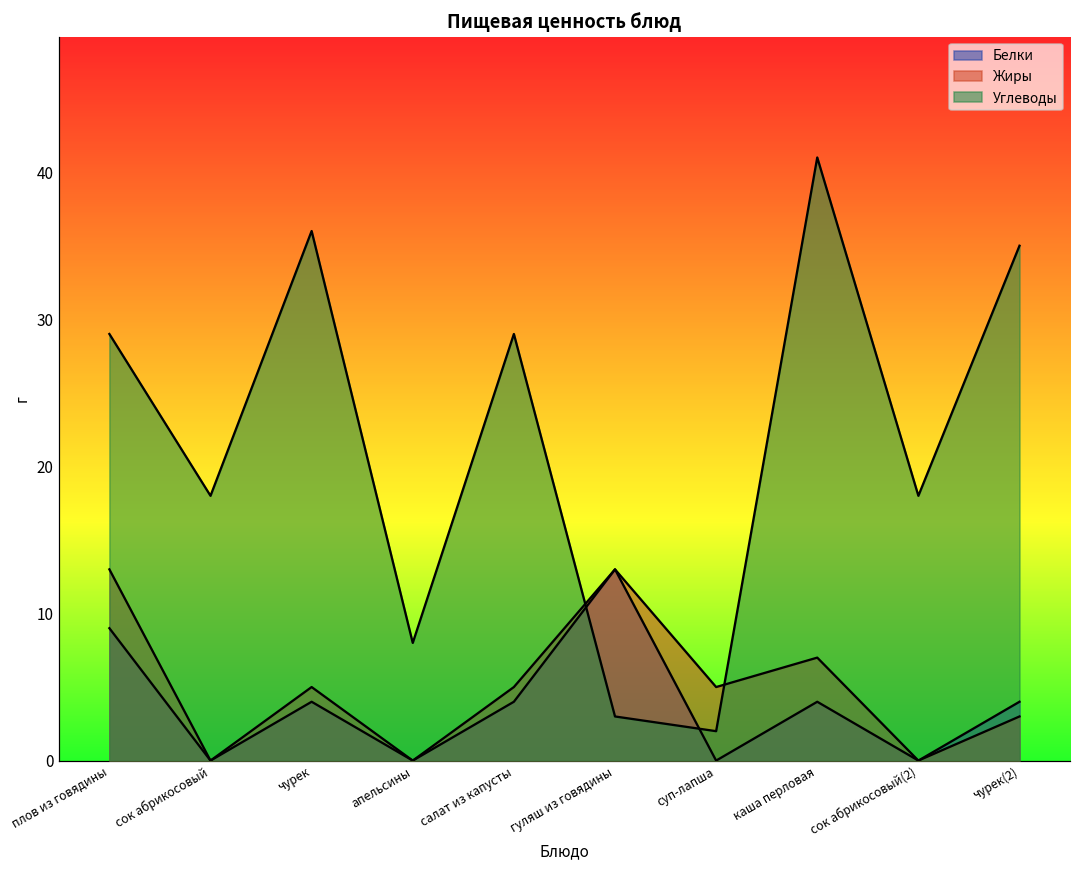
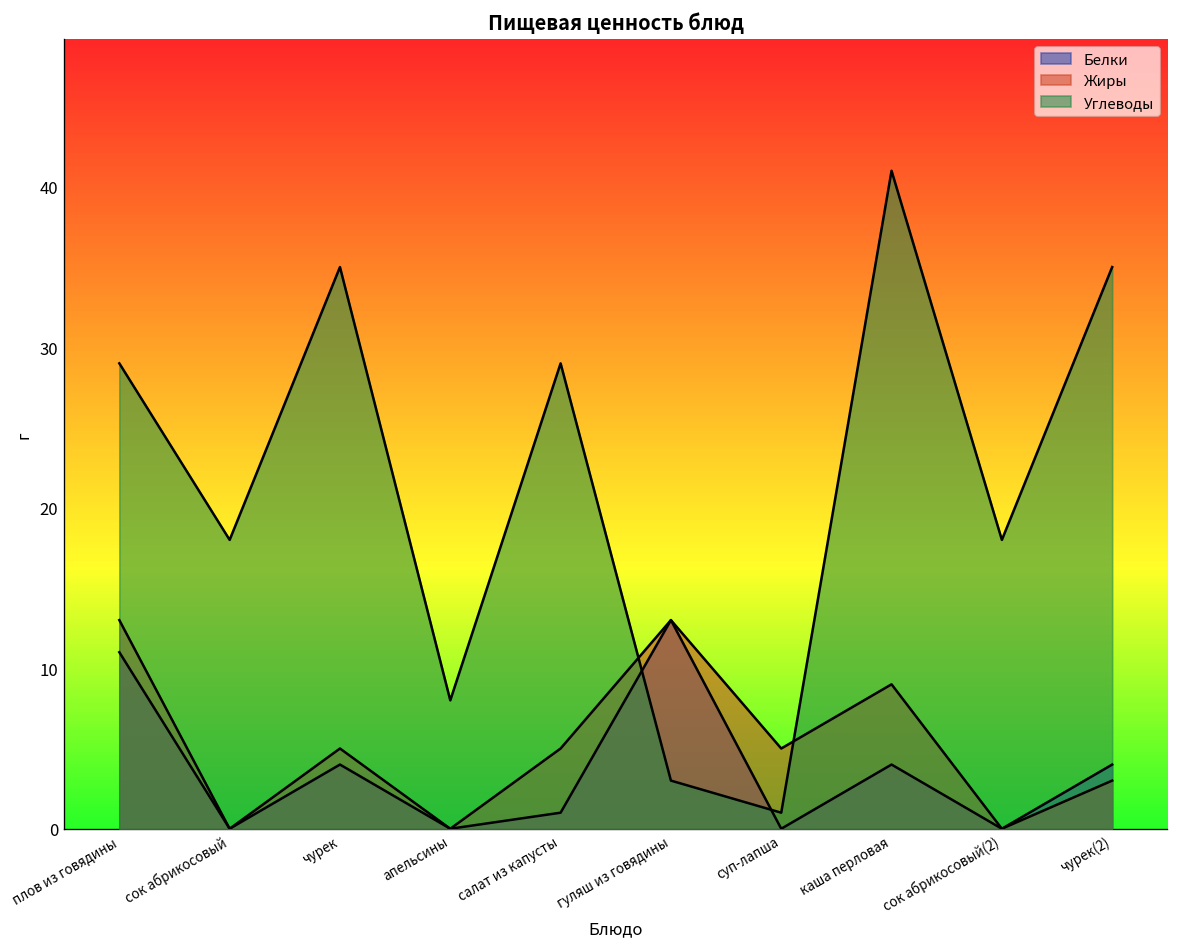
  {
    "Белки": {
-     "плов из говядины": 9,
+     "плов из говядины": 11,
      "чурек": 4,
-     "салат из капусты": 4,
+     "салат из капусты": 1,
      "суп-лапша": 0,
      "каша перловая": 4,
      "чурек(2)": 4
    },
    "Жиры": {
      "плов из говядины": 13,
      "чурек": 5,
      "салат из капусты": 5,
      "суп-лапша": 5,
-     "каша перловая": 7,
+     "каша перловая": 9,
      "чурек(2)": 3
    },
    "Углеводы": {
      "плов из говядины": 29,
      "сок абрикосовый": 18,
-     "чурек": 36,
+     "чурек": 35,
      "апельсины": 8,
      "салат из капусты": 29,
      "гуляш из говядины": 3,
-     "суп-лапша": 2,
+     "суп-лапша": 1,
      "каша перловая": 41,
      "сок абрикосовый(2)": 18,
      "чурек(2)": 35
    }
  }
